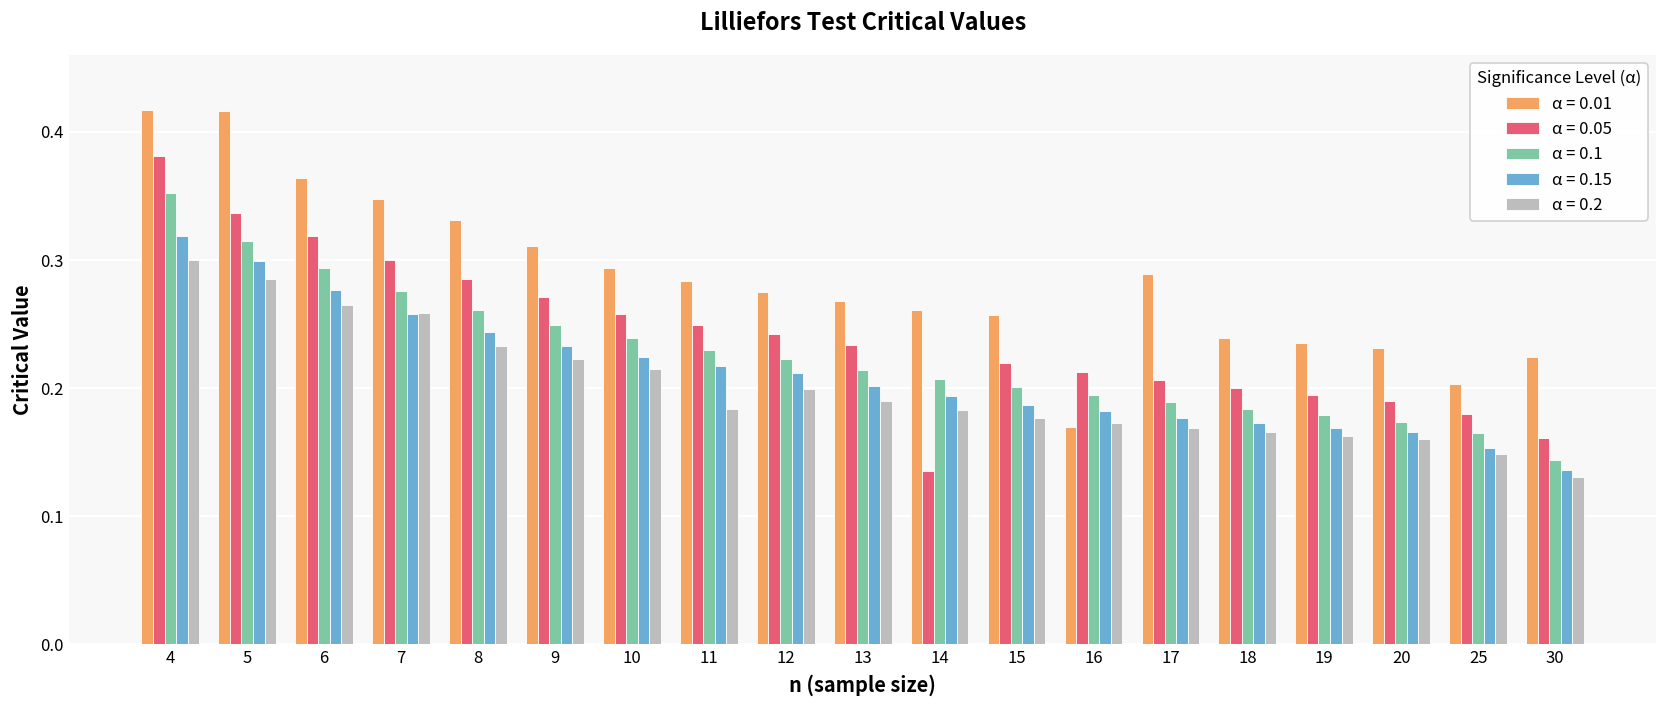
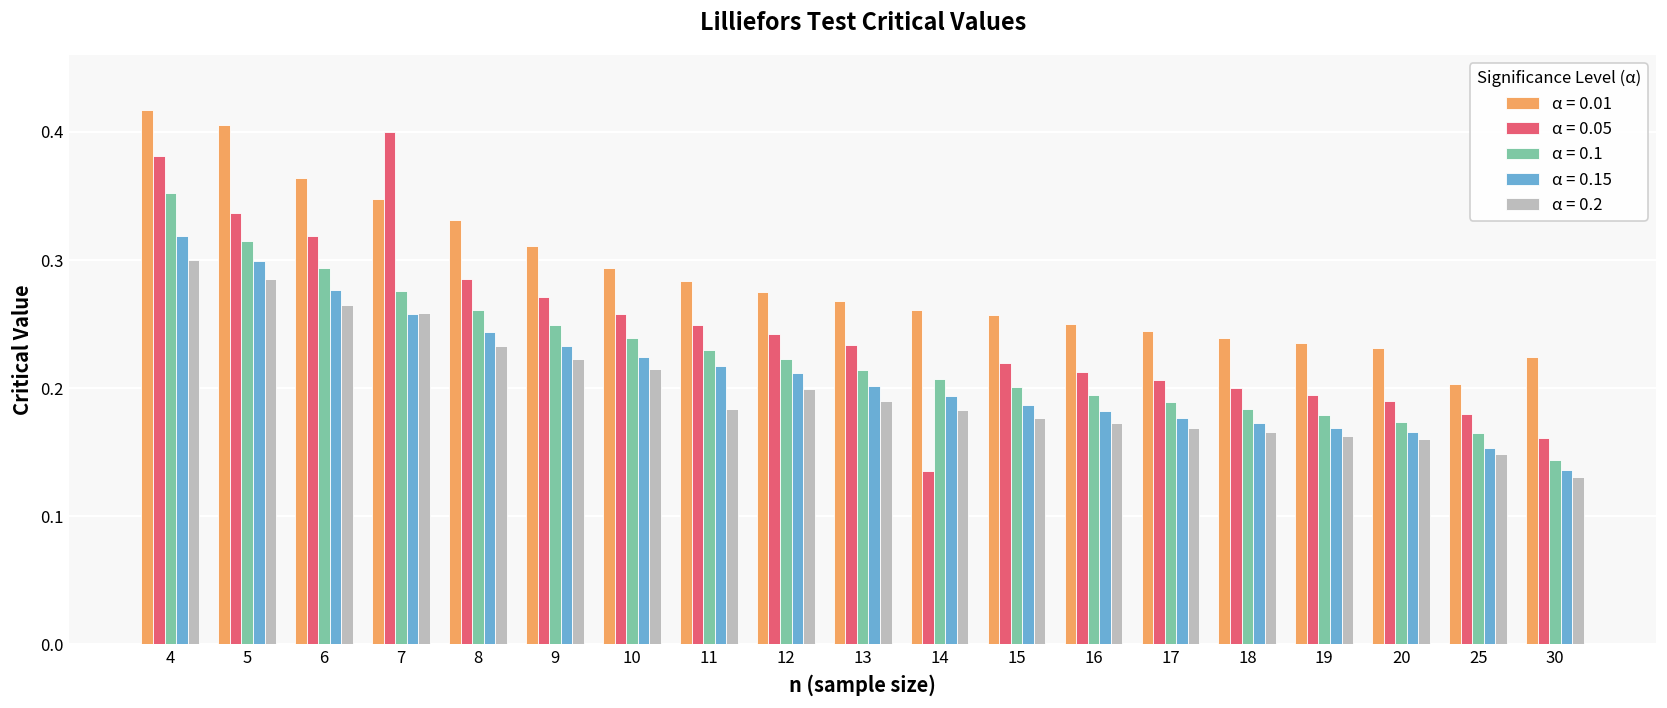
  {
    "α = 0.01": {
      "4": 0.417,
-     "5": 0.416,
+     "5": 0.405,
      "6": 0.364,
      "7": 0.348,
      "8": 0.331,
      "9": 0.311,
      "10": 0.294,
      "11": 0.284,
      "12": 0.275,
      "13": 0.268,
      "14": 0.261,
      "15": 0.257,
-     "16": 0.17,
-     "17": 0.289,
+     "16": 0.25,
+     "17": 0.245,
      "18": 0.239,
      "19": 0.235,
      "20": 0.231,
      "25": 0.203,
      "30": 0.224
    },
    "α = 0.05": {
      "4": 0.381,
      "5": 0.337,
      "6": 0.319,
-     "7": 0.3,
+     "7": 0.4,
      "8": 0.285,
      "9": 0.271,
      "10": 0.258,
      "11": 0.249,
      "12": 0.242,
      "13": 0.234,
      "14": 0.135,
      "15": 0.220,
      "16": 0.213,
      "17": 0.206,
      "18": 0.2,
      "19": 0.195,
      "20": 0.190,
      "25": 0.180,
      "30": 0.161
    },
    "α = 0.2": {
      "4": 0.300,
      "5": 0.285,
      "6": 0.265,
      "7": 0.259,
      "8": 0.233,
      "9": 0.223,
      "10": 0.215,
      "11": 0.184,
      "12": 0.199,
      "13": 0.190,
      "14": 0.183,
      "15": 0.177,
      "16": 0.173,
      "17": 0.169,
      "18": 0.166,
      "19": 0.163,
      "20": 0.160,
      "25": 0.149,
      "30": 0.131
    }
  }
